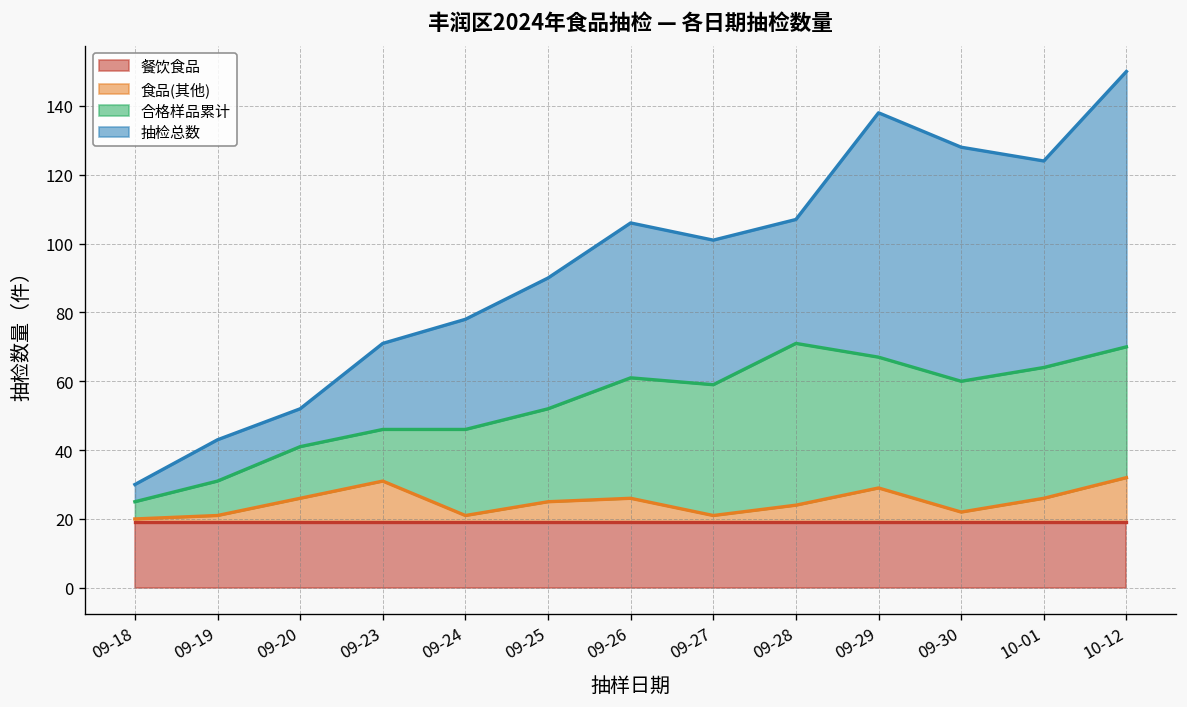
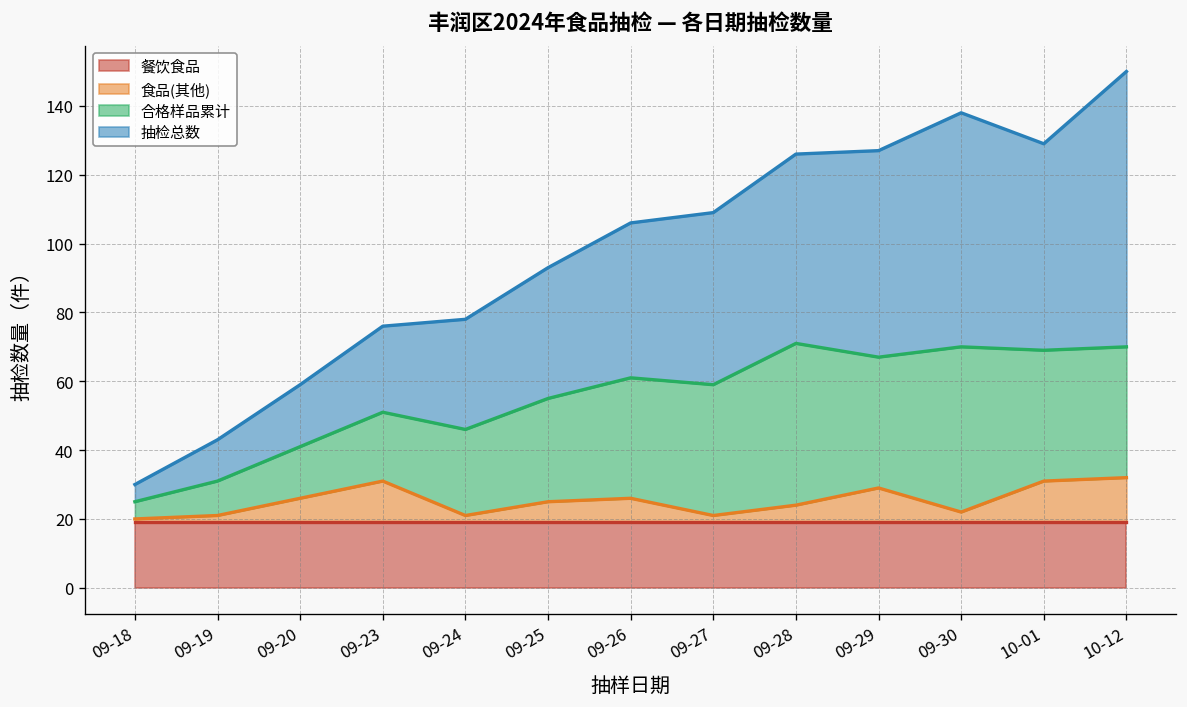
  {
    "餐饮食品": {
      "09-18": 19,
      "09-19": 19,
      "09-20": 19,
      "09-23": 19,
      "09-24": 19,
      "09-25": 19,
      "09-26": 19,
      "09-27": 19,
      "09-28": 19,
      "09-29": 19,
      "09-30": 19,
      "10-01": 19,
      "10-12": 19
    },
    "食品(其他)": {
-     "10-01": 26
+     "10-01": 31
    },
    "合格样品累计": {
-     "09-23": 15,
-     "09-25": 27,
-     "09-30": 38,
+     "09-23": 20,
+     "09-25": 30,
+     "09-30": 48,
      "10-01": 38
    },
    "抽检总数": {
-     "09-20": 11,
+     "09-20": 18,
      "09-23": 25,
      "09-25": 38,
-     "09-27": 42,
-     "09-28": 36,
-     "09-29": 71,
+     "09-27": 50,
+     "09-28": 55,
+     "09-29": 60,
      "09-30": 68,
      "10-01": 60
    }
  }
